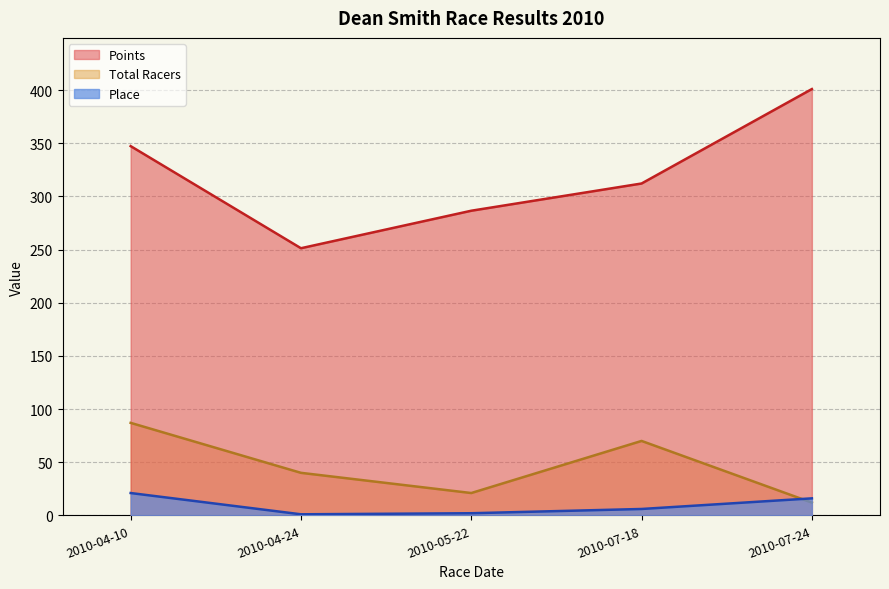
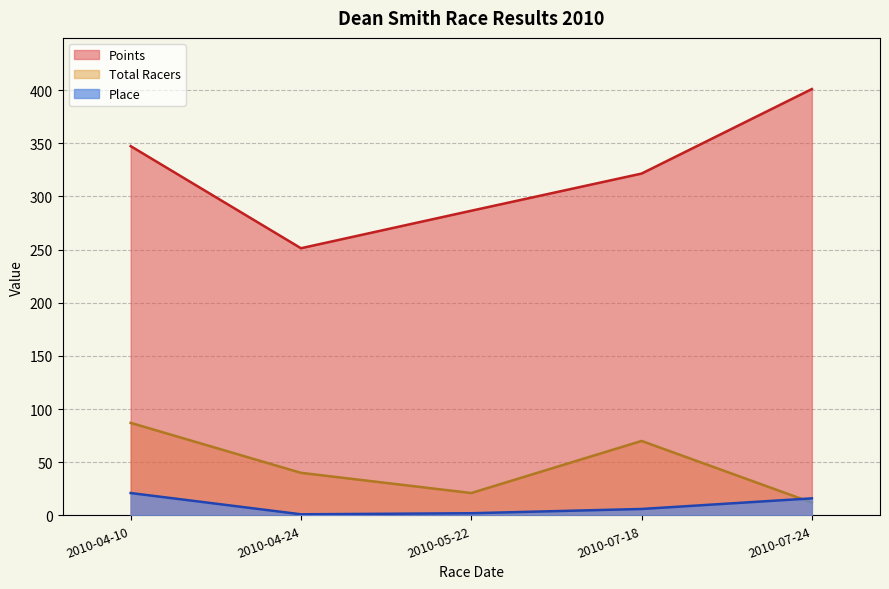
  {
    "Points": {
      "2010-04-10": 347,
      "2010-04-24": 251,
      "2010-05-22": 287,
-     "2010-07-18": 312,
+     "2010-07-18": 321,
      "2010-07-24": 401
    },
    "Total Racers": {
      "2010-04-10": 87,
      "2010-04-24": 40,
      "2010-05-22": 21,
      "2010-07-18": 70,
      "2010-07-24": 12
    },
    "Place": {
      "2010-04-10": 21,
      "2010-04-24": 1,
      "2010-05-22": 2,
      "2010-07-18": 6,
      "2010-07-24": 16
    }
  }
